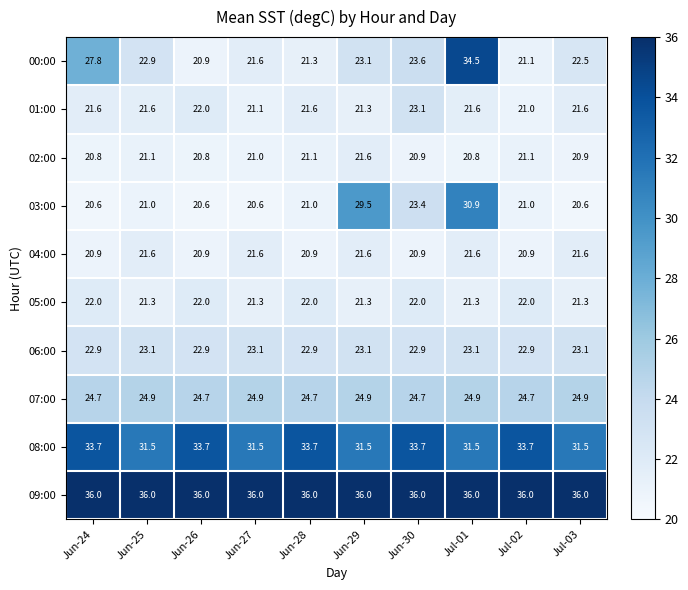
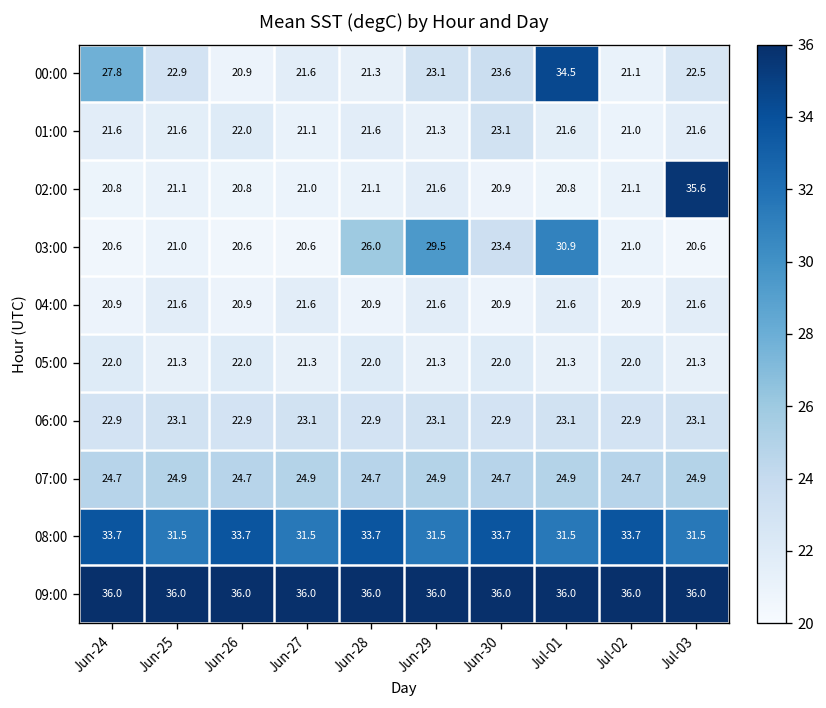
  {
    "00:00": {
      "Jun-24": 27.8,
      "Jun-25": 22.9,
      "Jun-26": 20.9,
      "Jun-27": 21.6,
      "Jun-28": 21.3,
      "Jun-29": 23.1,
      "Jun-30": 23.6,
      "Jul-01": 34.5,
      "Jul-02": 21.1,
      "Jul-03": 22.5
    },
    "01:00": {
      "Jun-24": 21.6,
      "Jun-25": 21.6,
      "Jun-26": 22.0,
      "Jun-27": 21.1,
      "Jun-28": 21.6,
      "Jun-29": 21.3,
      "Jun-30": 23.1,
      "Jul-01": 21.6,
      "Jul-02": 21.0,
      "Jul-03": 21.6
    },
    "02:00": {
      "Jun-24": 20.8,
      "Jun-25": 21.1,
      "Jun-26": 20.8,
      "Jun-27": 21.0,
      "Jun-28": 21.1,
      "Jun-29": 21.6,
      "Jun-30": 20.9,
      "Jul-01": 20.8,
      "Jul-02": 21.1,
-     "Jul-03": 20.9
+     "Jul-03": 35.6
    },
    "03:00": {
      "Jun-24": 20.6,
      "Jun-25": 21.0,
      "Jun-26": 20.6,
      "Jun-27": 20.6,
-     "Jun-28": 21.0,
+     "Jun-28": 26.0,
      "Jun-29": 29.5,
      "Jun-30": 23.4,
      "Jul-01": 30.9,
      "Jul-02": 21.0,
      "Jul-03": 20.6
    },
    "04:00": {
      "Jun-24": 20.9,
      "Jun-25": 21.6,
      "Jun-26": 20.9,
      "Jun-27": 21.6,
      "Jun-28": 20.9,
      "Jun-29": 21.6,
      "Jun-30": 20.9,
      "Jul-01": 21.6,
      "Jul-02": 20.9,
      "Jul-03": 21.6
    },
    "05:00": {
      "Jun-24": 22.0,
      "Jun-25": 21.3,
      "Jun-26": 22.0,
      "Jun-27": 21.3,
      "Jun-28": 22.0,
      "Jun-29": 21.3,
      "Jun-30": 22.0,
      "Jul-01": 21.3,
      "Jul-02": 22.0,
      "Jul-03": 21.3
    },
    "06:00": {
      "Jun-24": 22.9,
      "Jun-25": 23.1,
      "Jun-26": 22.9,
      "Jun-27": 23.1,
      "Jun-28": 22.9,
      "Jun-29": 23.1,
      "Jun-30": 22.9,
      "Jul-01": 23.1,
      "Jul-02": 22.9,
      "Jul-03": 23.1
    },
    "07:00": {
      "Jun-24": 24.7,
      "Jun-25": 24.9,
      "Jun-26": 24.7,
      "Jun-27": 24.9,
      "Jun-28": 24.7,
      "Jun-29": 24.9,
      "Jun-30": 24.7,
      "Jul-01": 24.9,
      "Jul-02": 24.7,
      "Jul-03": 24.9
    },
    "08:00": {
      "Jun-24": 33.7,
      "Jun-25": 31.5,
      "Jun-26": 33.7,
      "Jun-27": 31.5,
      "Jun-28": 33.7,
      "Jun-29": 31.5,
      "Jun-30": 33.7,
      "Jul-01": 31.5,
      "Jul-02": 33.7,
      "Jul-03": 31.5
    },
    "09:00": {
      "Jun-24": 36.0,
      "Jun-25": 36.0,
      "Jun-26": 36.0,
      "Jun-27": 36.0,
      "Jun-28": 36.0,
      "Jun-29": 36.0,
      "Jun-30": 36.0,
      "Jul-01": 36.0,
      "Jul-02": 36.0,
      "Jul-03": 36.0
    }
  }
